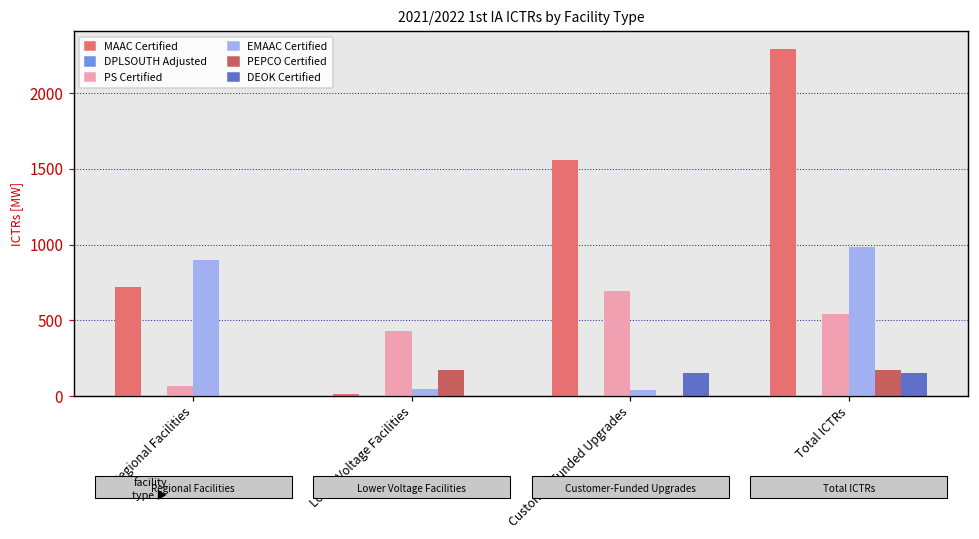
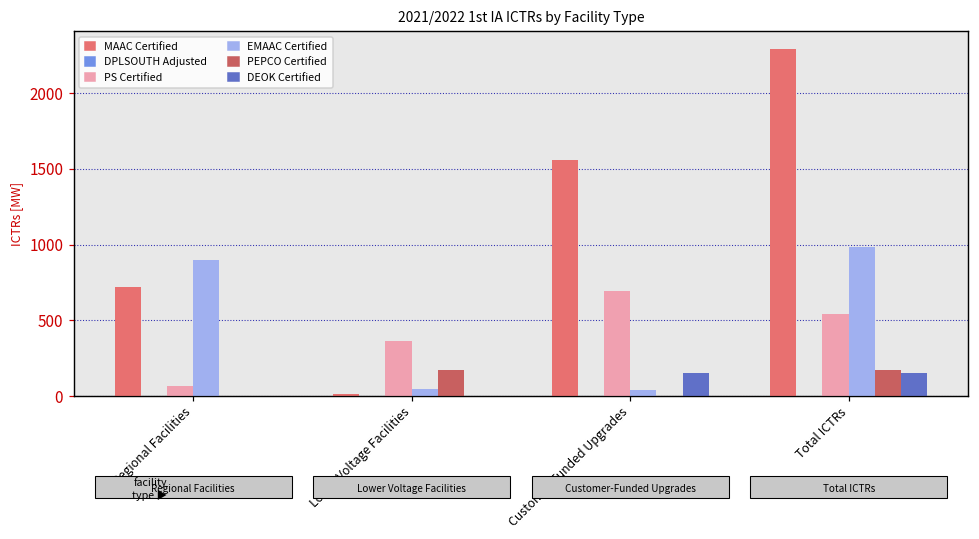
  {
    "PS Certified": {
      "Regional Facilities": 70,
-     "Lower Voltage Facilities": 430,
+     "Lower Voltage Facilities": 370,
      "Customer-Funded Upgrades": 700,
      "Total ICTRs": 540
    }
  }
